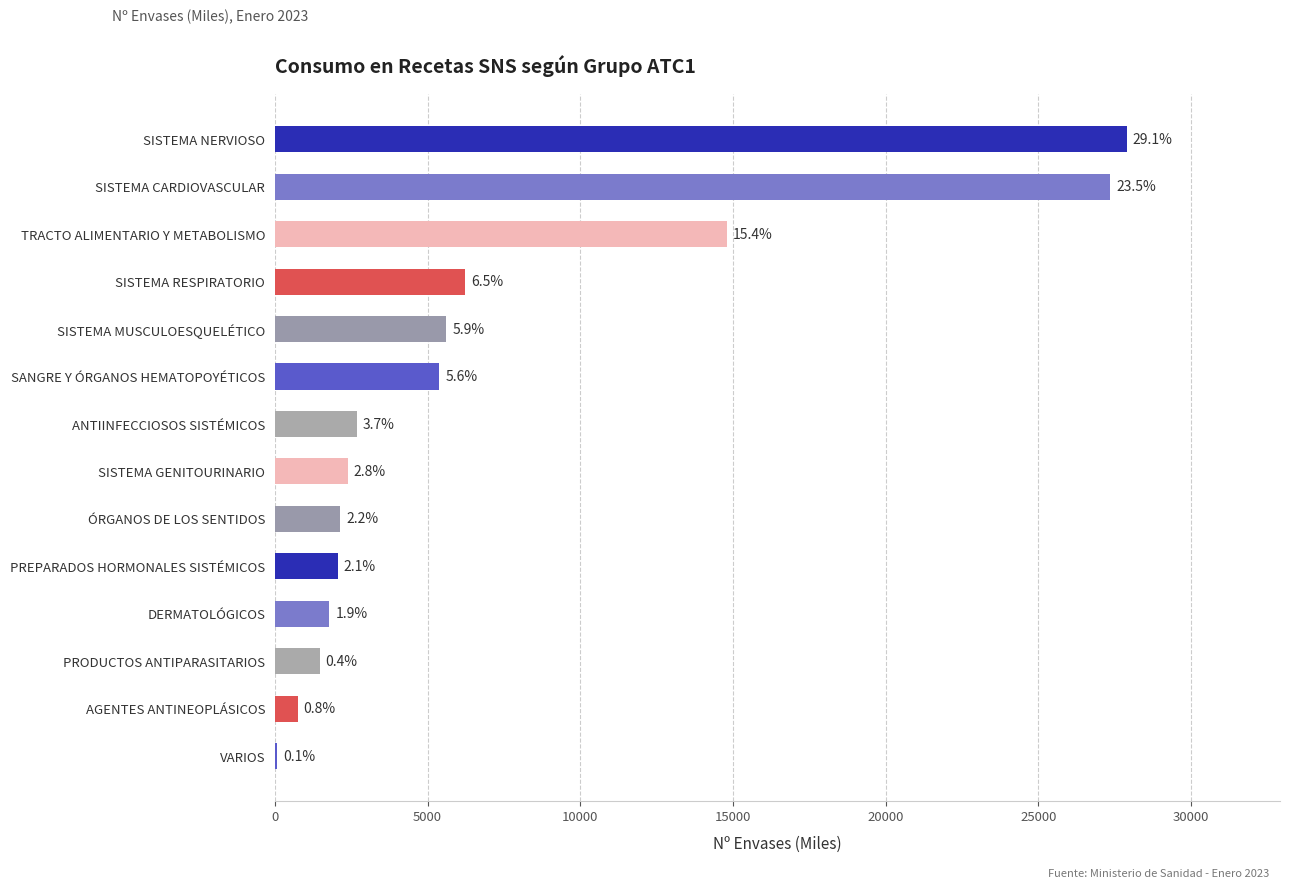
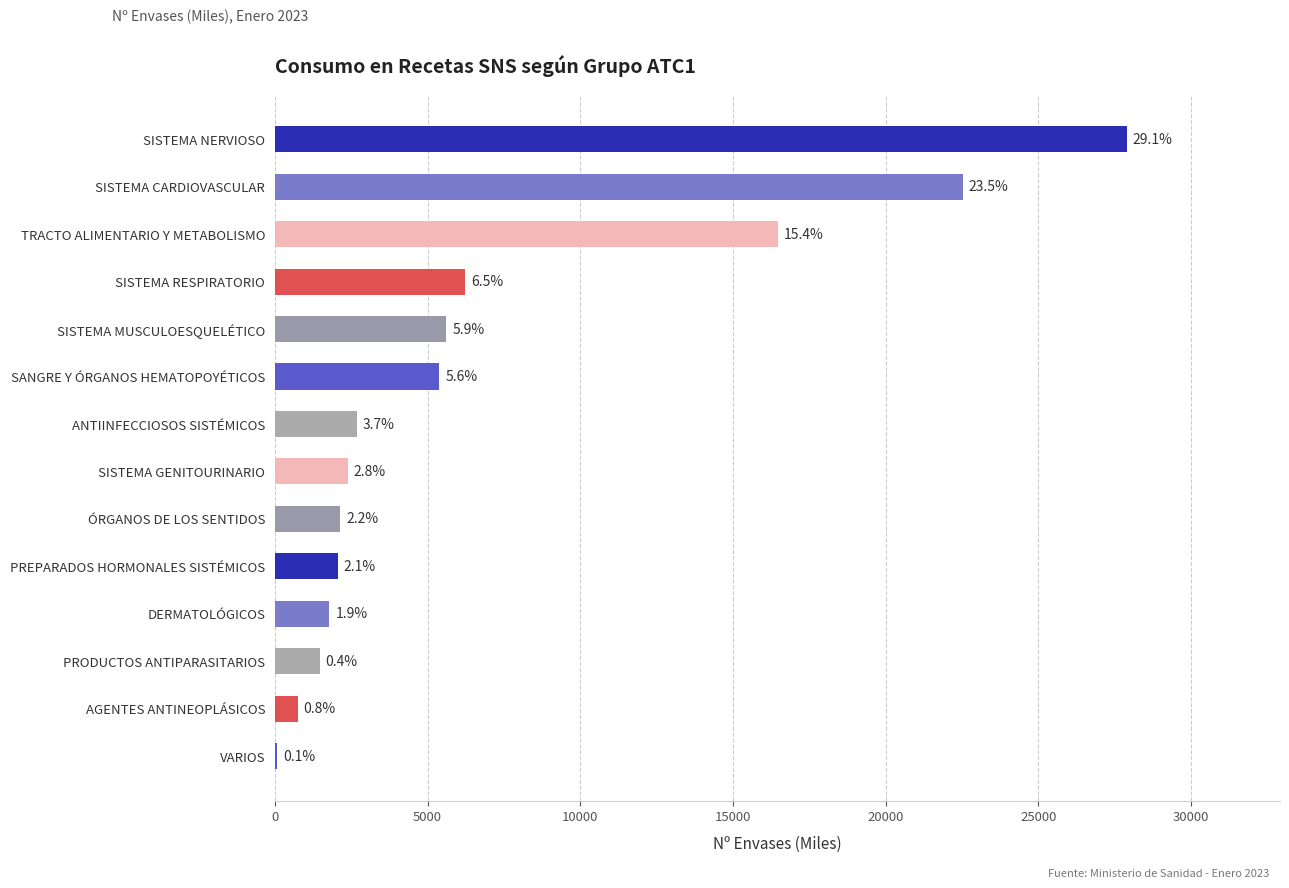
  {
-   "SISTEMA CARDIOVASCULAR": 27400,
-   "TRACTO ALIMENTARIO Y METABOLISMO": 14800
+   "SISTEMA CARDIOVASCULAR": 22500,
+   "TRACTO ALIMENTARIO Y METABOLISMO": 16500
  }
